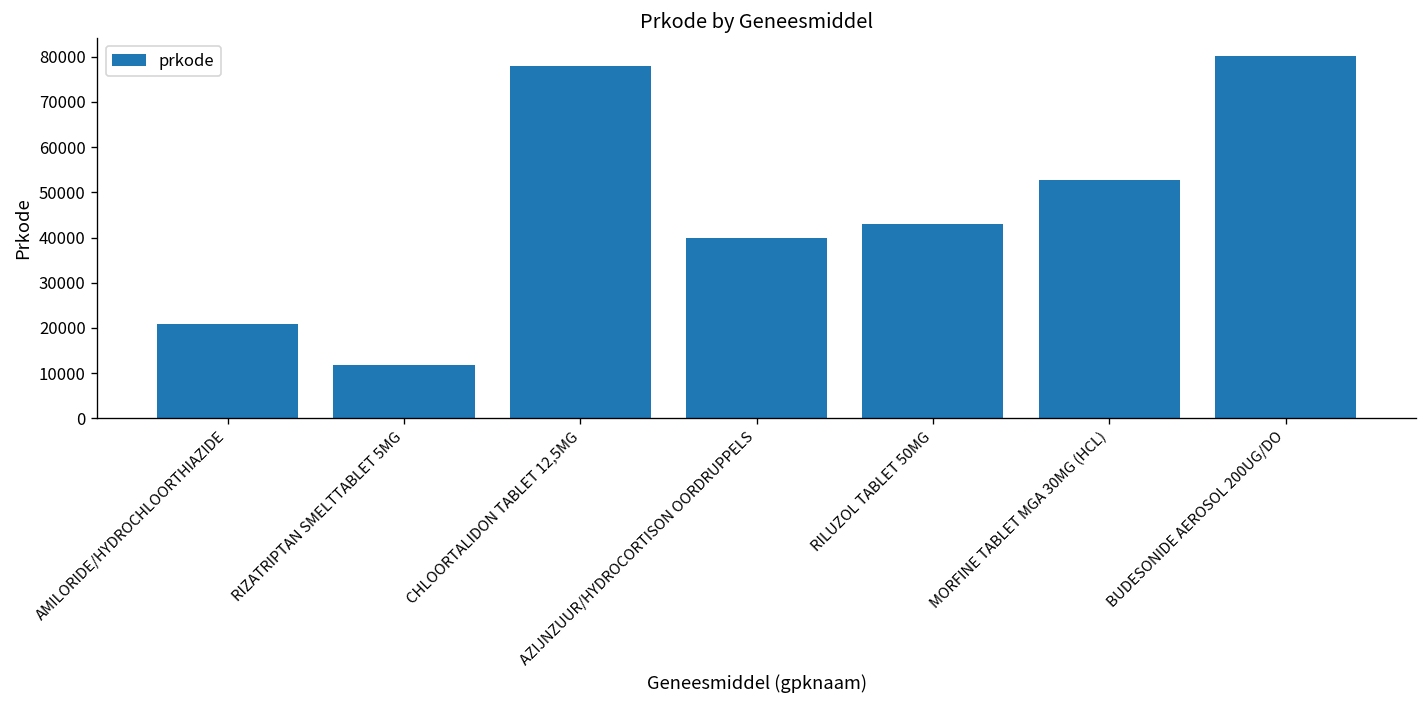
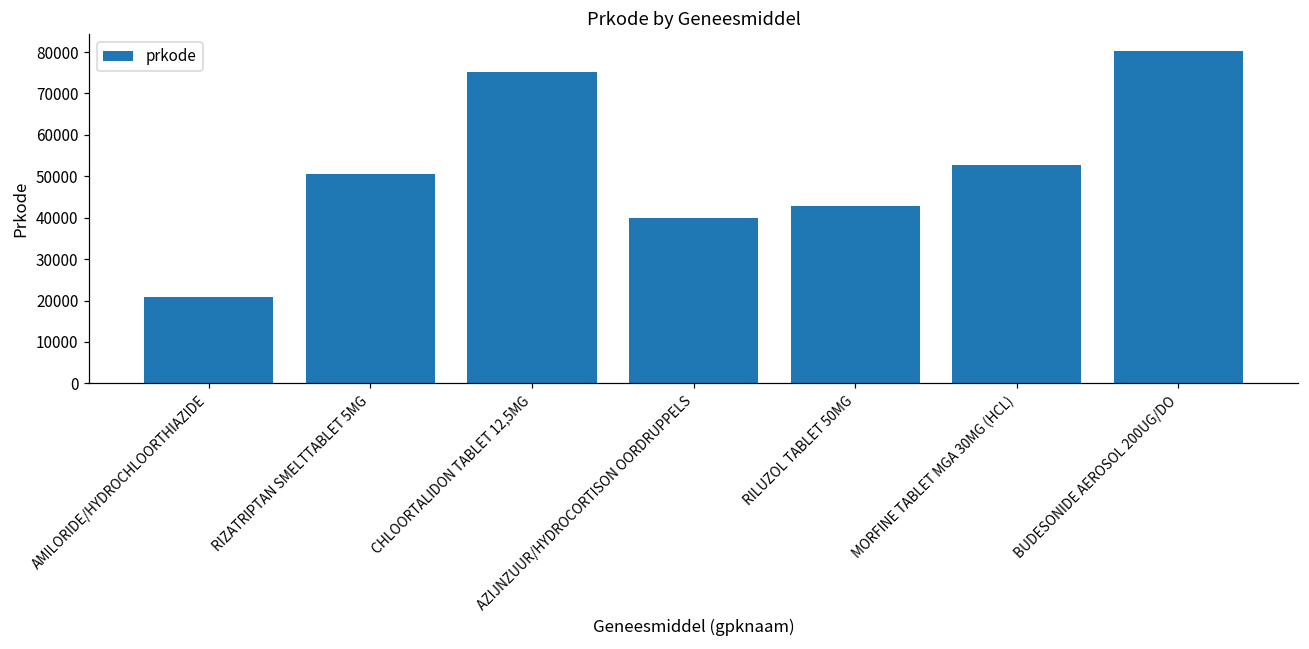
  {
    "AMILORIDE/HYDROCHLOORTHIAZIDE": 21000,
-   "RIZATRIPTAN SMELTTABLET 5MG": 12000,
-   "CHLOORTALIDON TABLET 12,5MG": 78000,
+   "RIZATRIPTAN SMELTTABLET 5MG": 51000,
+   "CHLOORTALIDON TABLET 12,5MG": 75000,
    "AZIJNZUUR/HYDROCORTISON OORDRUPPELS": 40000,
    "RILUZOL TABLET 50MG": 43000,
    "MORFINE TABLET MGA 30MG (HCL)": 53000,
    "BUDESONIDE AEROSOL 200UG/DO": 80000
  }
